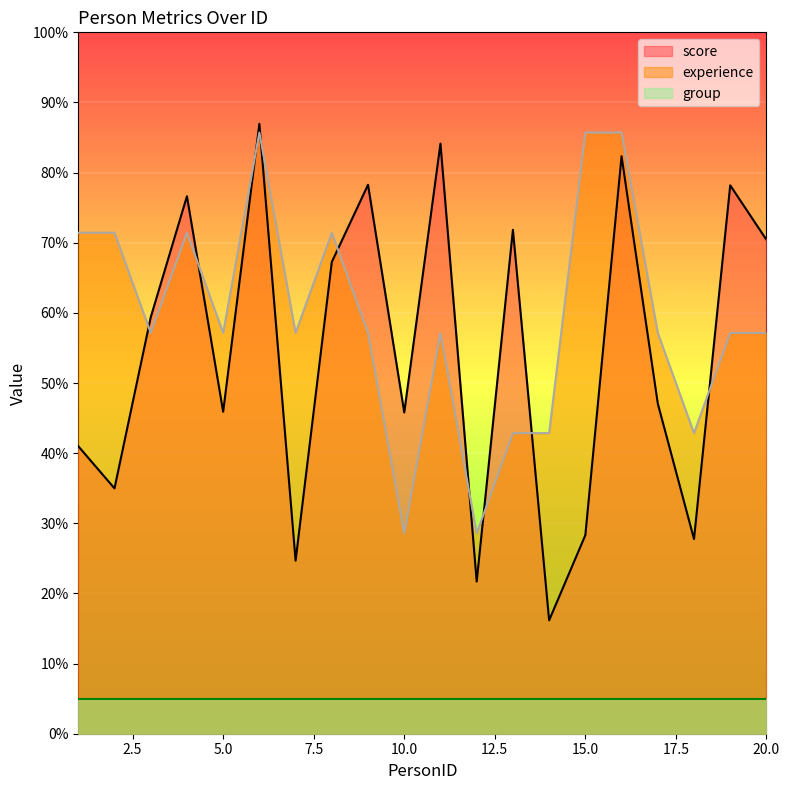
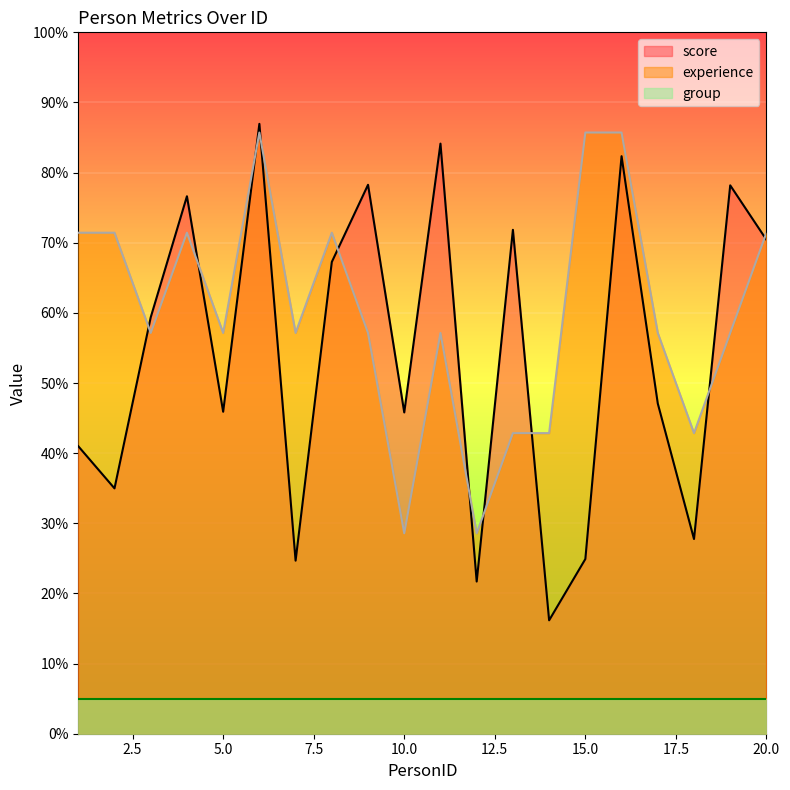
  {
    "score": {
      "5.0": "46%",
      "10.0": "46%",
-     "15.0": "28%",
+     "15.0": "25%",
      "20.0": "70%"
    },
    "experience": {
      "5.0": "57%",
      "10.0": "29%",
      "15.0": "86%",
-     "20.0": "57%"
+     "20.0": "71%"
    },
    "group": {
      "5.0": "5%",
      "10.0": "5%",
      "15.0": "5%",
      "20.0": "5%"
    }
  }
